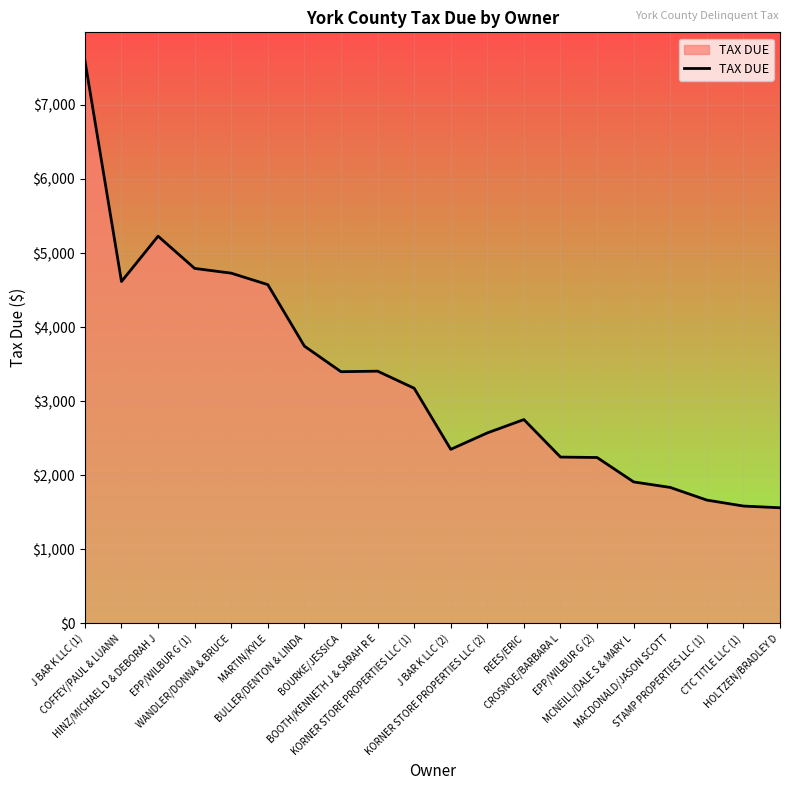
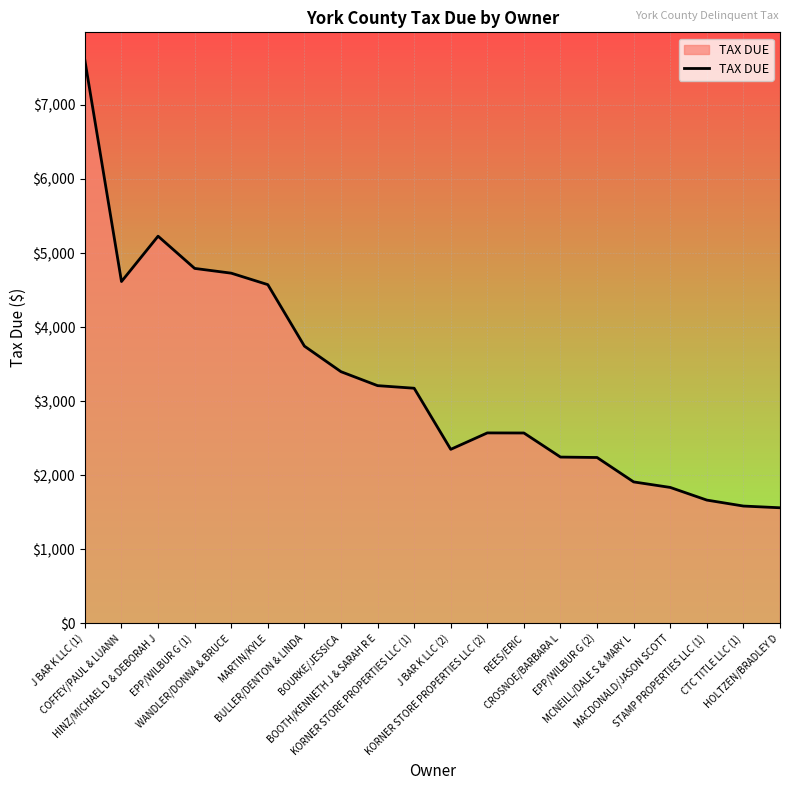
  {
    "J BAR K LLC (1)": "$7,600",
    "COFFEY/PAUL & LUANN": "$4,600",
    "HINZ/MICHAEL D & DEBORAH J": "$5,200",
    "EPP/WILBUR G (1)": "$4,800",
    "WANDLER/DONNA & BRUCE": "$4,700",
    "MARTIN/KYLE": "$4,600",
    "BULLER/DENTON & LINDA": "$3,700",
    "BOURKE/JESSICA": "$3,400",
-   "BOOTH/KENNETH J & SARAH R E": "$3,400",
+   "BOOTH/KENNETH J & SARAH R E": "$3,200",
    "KORNER STORE PROPERTIES LLC (1)": "$3,200",
    "J BAR K LLC (2)": "$2,300",
    "KORNER STORE PROPERTIES LLC (2)": "$2,600",
-   "REES/ERIC": "$2,800",
+   "REES/ERIC": "$2,600",
    "CROSNOE/BARBARA L": "$2,200",
    "EPP/WILBUR G (2)": "$2,200",
    "MCNEILL/DALE S & MARY L": "$1,900",
    "MACDONALD/JASON SCOTT": "$1,800",
    "STAMP PROPERTIES LLC (1)": "$1,700",
    "CTC TITLE LLC (1)": "$1,600",
    "HOLTZEN/BRADLEY D": "$1,600"
  }
